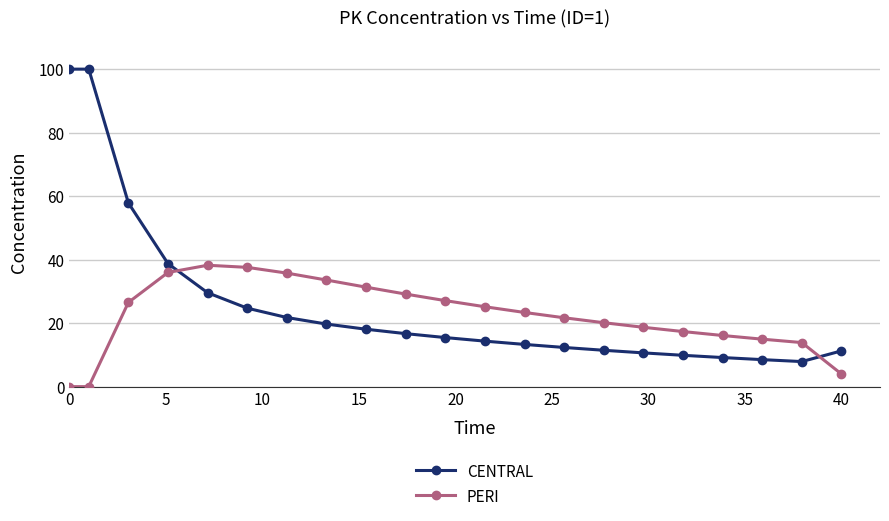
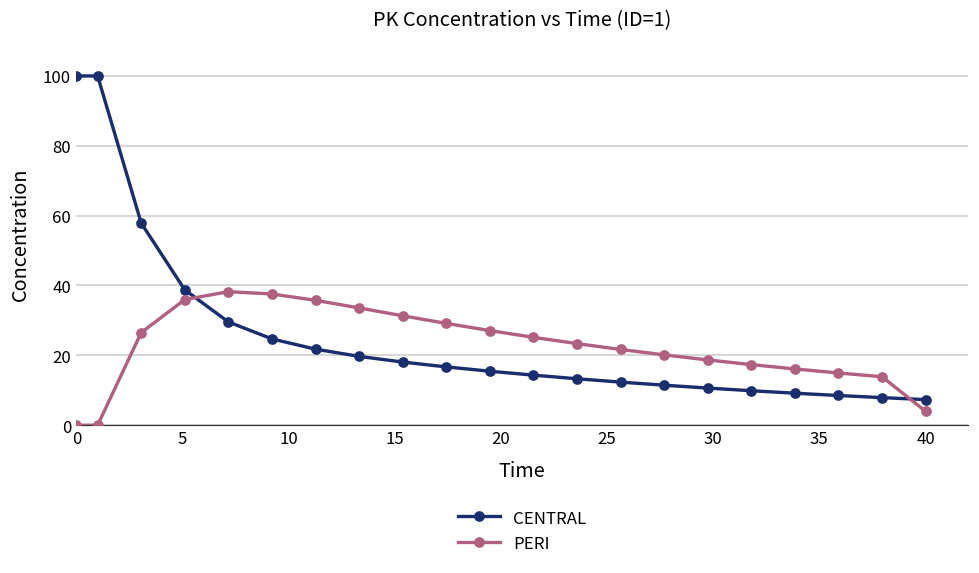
  {
    "CENTRAL": {
      "0": 100,
-     "40": 11
+     "40": 7
    },
    "PERI": {
      "0": 0,
      "40": 4
    }
  }
